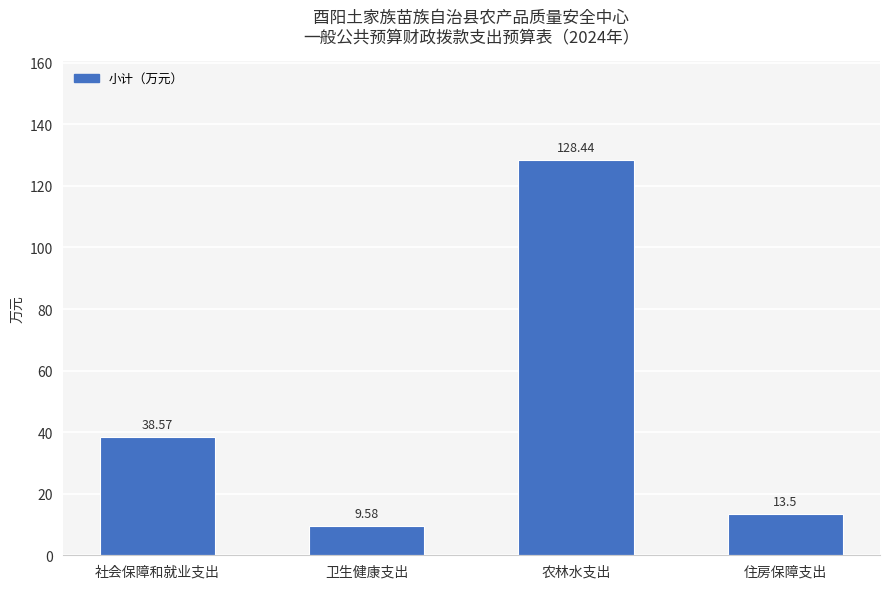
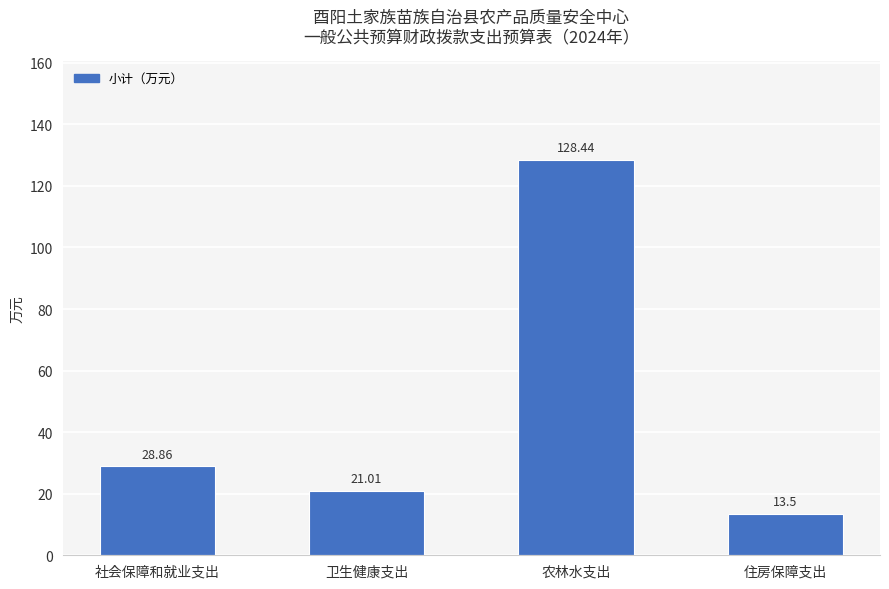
  {
-   "社会保障和就业支出": 38.57,
-   "卫生健康支出": 9.58,
+   "社会保障和就业支出": 28.86,
+   "卫生健康支出": 21.01,
    "农林水支出": 128.44,
    "住房保障支出": 13.5
  }
